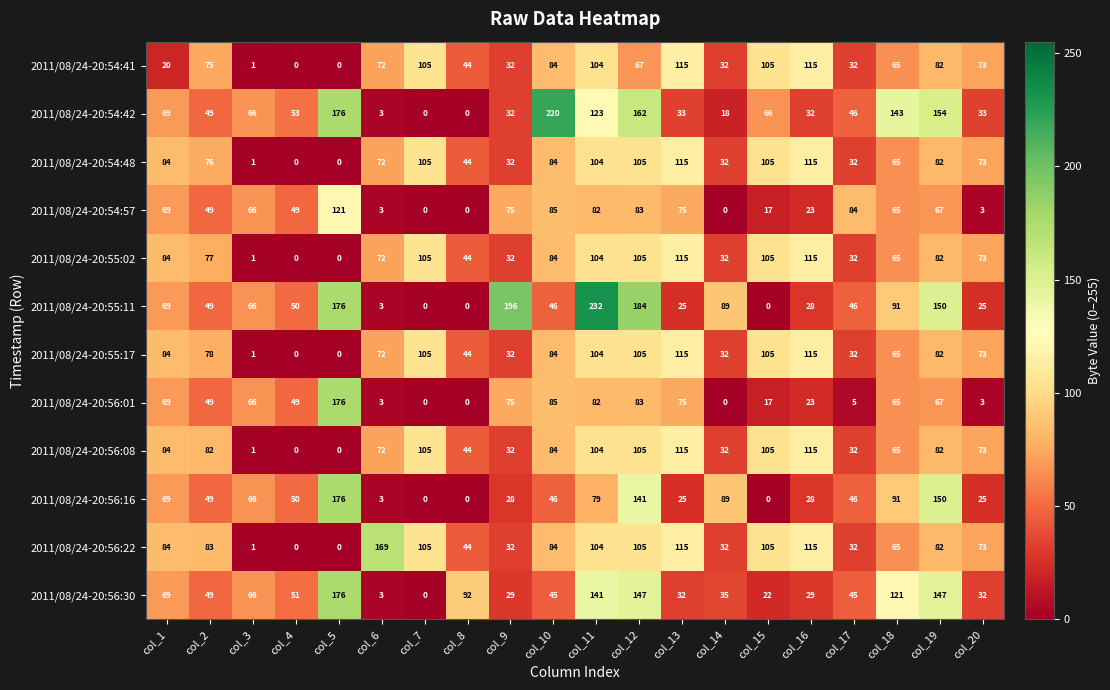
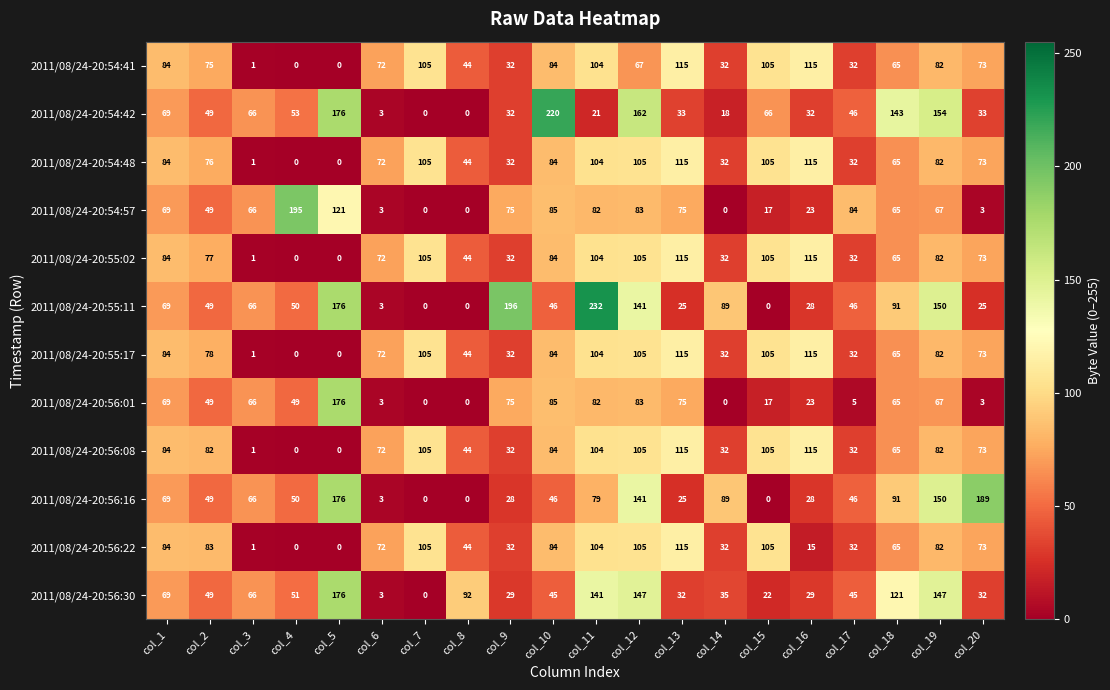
  {
    "2011/08/24-20:54:41": {
-     "col_1": 20,
+     "col_1": 84,
      "col_2": 75,
      "col_3": 1,
      "col_4": 0,
      "col_5": 0,
      "col_6": 72,
      "col_7": 105,
      "col_8": 44,
      "col_9": 32,
      "col_10": 84,
      "col_11": 104,
      "col_12": 67,
      "col_13": 115,
      "col_14": 32,
      "col_15": 105,
      "col_16": 115,
      "col_17": 32,
      "col_18": 65,
      "col_19": 82,
      "col_20": 73
    },
    "2011/08/24-20:54:42": {
      "col_1": 69,
      "col_2": 49,
      "col_3": 66,
      "col_4": 53,
      "col_5": 176,
      "col_6": 3,
      "col_7": 0,
      "col_8": 0,
      "col_9": 32,
      "col_10": 220,
-     "col_11": 123,
+     "col_11": 21,
      "col_12": 162,
      "col_13": 33,
      "col_14": 18,
      "col_15": 66,
      "col_16": 32,
      "col_17": 46,
      "col_18": 143,
      "col_19": 154,
      "col_20": 33
    },
    "2011/08/24-20:54:57": {
      "col_1": 69,
      "col_2": 49,
      "col_3": 66,
-     "col_4": 49,
+     "col_4": 195,
      "col_5": 121,
      "col_6": 3,
      "col_7": 0,
      "col_8": 0,
      "col_9": 75,
      "col_10": 85,
      "col_11": 82,
      "col_12": 83,
      "col_13": 75,
      "col_14": 0,
      "col_15": 17,
      "col_16": 23,
      "col_17": 84,
      "col_18": 65,
      "col_19": 67,
      "col_20": 3
    },
    "2011/08/24-20:55:11": {
      "col_1": 69,
      "col_2": 49,
      "col_3": 66,
      "col_4": 50,
      "col_5": 176,
      "col_6": 3,
      "col_7": 0,
      "col_8": 0,
      "col_9": 196,
      "col_10": 46,
      "col_11": 232,
-     "col_12": 184,
+     "col_12": 141,
      "col_13": 25,
      "col_14": 89,
      "col_15": 0,
      "col_16": 28,
      "col_17": 46,
      "col_18": 91,
      "col_19": 150,
      "col_20": 25
    },
    "2011/08/24-20:56:16": {
      "col_1": 69,
      "col_2": 49,
      "col_3": 66,
      "col_4": 50,
      "col_5": 176,
      "col_6": 3,
      "col_7": 0,
      "col_8": 0,
      "col_9": 28,
      "col_10": 46,
      "col_11": 79,
      "col_12": 141,
      "col_13": 25,
      "col_14": 89,
      "col_15": 0,
      "col_16": 28,
      "col_17": 46,
      "col_18": 91,
      "col_19": 150,
-     "col_20": 25
+     "col_20": 189
    },
    "2011/08/24-20:56:22": {
      "col_1": 84,
      "col_2": 83,
      "col_3": 1,
      "col_4": 0,
      "col_5": 0,
-     "col_6": 169,
+     "col_6": 72,
      "col_7": 105,
      "col_8": 44,
      "col_9": 32,
      "col_10": 84,
      "col_11": 104,
      "col_12": 105,
      "col_13": 115,
      "col_14": 32,
      "col_15": 105,
-     "col_16": 115,
+     "col_16": 15,
      "col_17": 32,
      "col_18": 65,
      "col_19": 82,
      "col_20": 73
    }
  }
